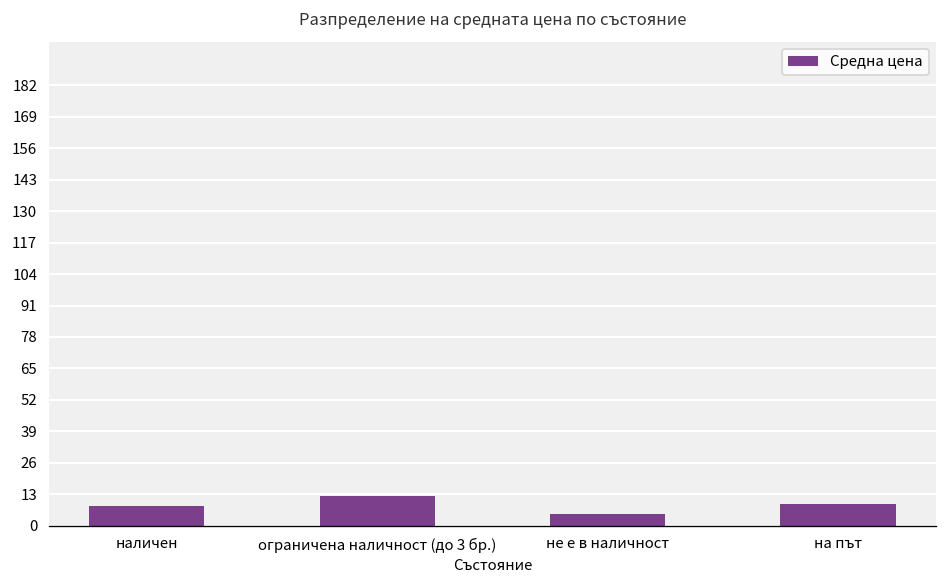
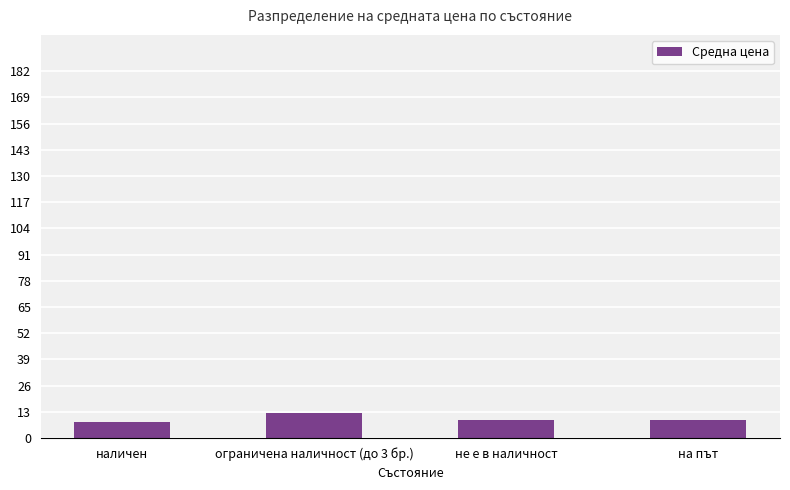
  {
    "наличен": 8,
    "ограничена наличност (до 3 бр.)": 12,
-   "не е в наличност": 5,
+   "не е в наличност": 9,
    "на път": 9
  }
